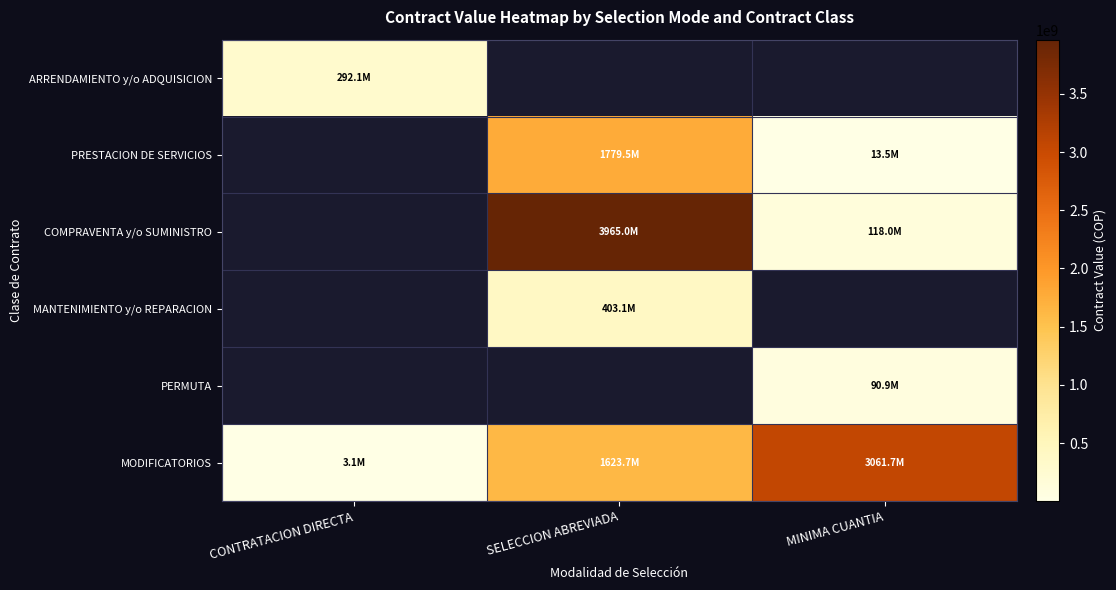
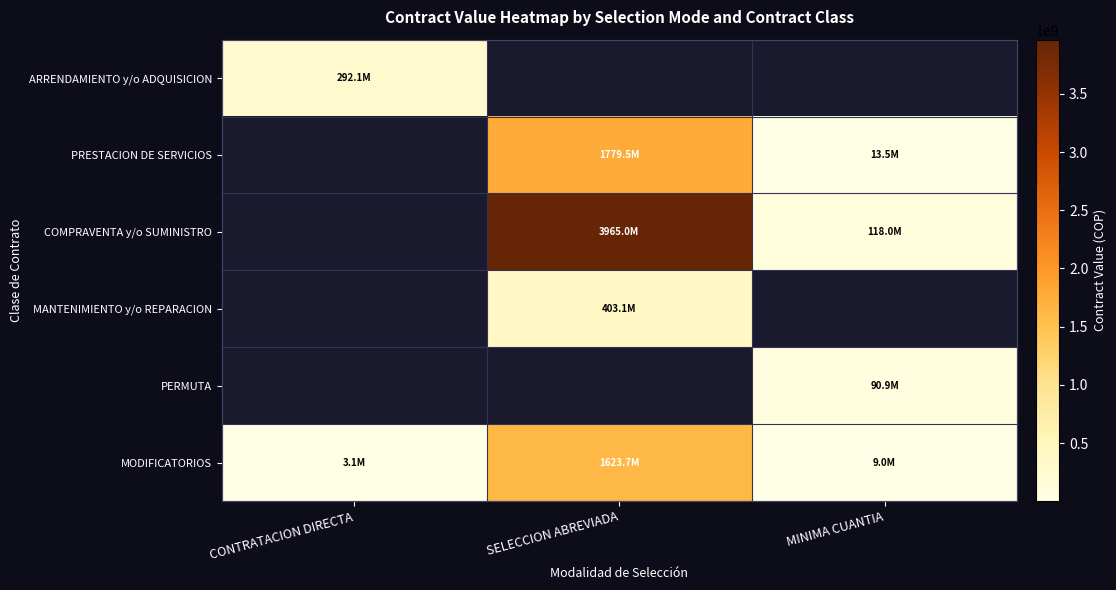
  {
    "ARRENDAMIENTO y/o ADQUISICION": {
      "CONTRATACION DIRECTA": "292.1M"
    },
    "PRESTACION DE SERVICIOS": {
      "SELECCION ABREVIADA": "1779.5M",
      "MINIMA CUANTIA": "13.5M"
    },
    "COMPRAVENTA y/o SUMINISTRO": {
      "SELECCION ABREVIADA": "3965.0M",
      "MINIMA CUANTIA": "118.0M"
    },
    "MANTENIMIENTO y/o REPARACION": {
      "SELECCION ABREVIADA": "403.1M"
    },
    "PERMUTA": {
      "MINIMA CUANTIA": "90.9M"
    },
    "MODIFICATORIOS": {
      "CONTRATACION DIRECTA": "3.1M",
      "SELECCION ABREVIADA": "1623.7M",
-     "MINIMA CUANTIA": "3061.7M"
+     "MINIMA CUANTIA": "9.0M"
    }
  }
